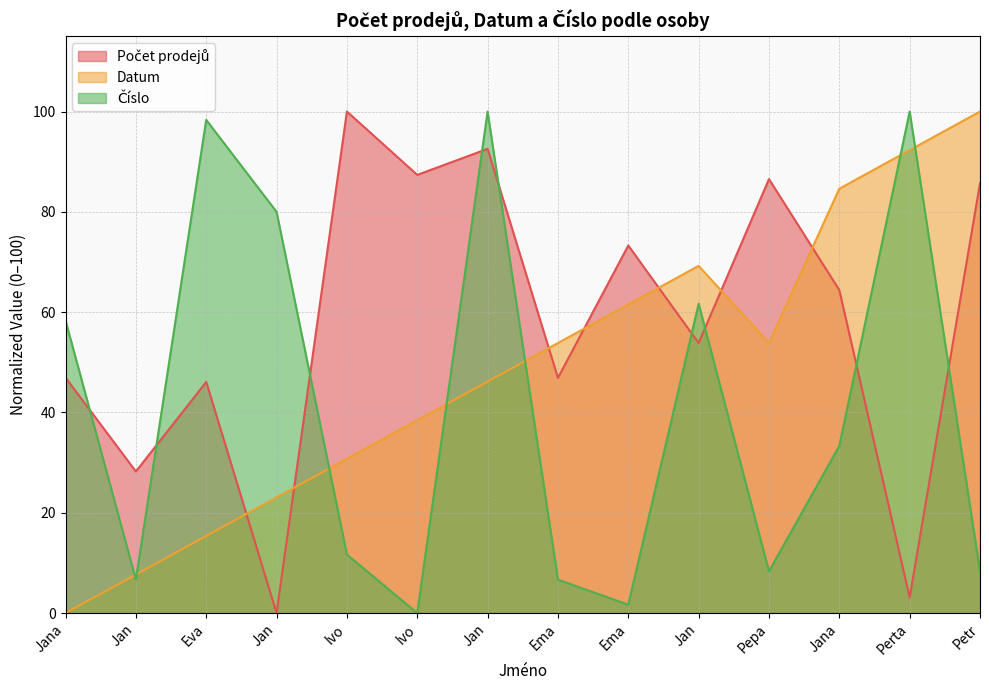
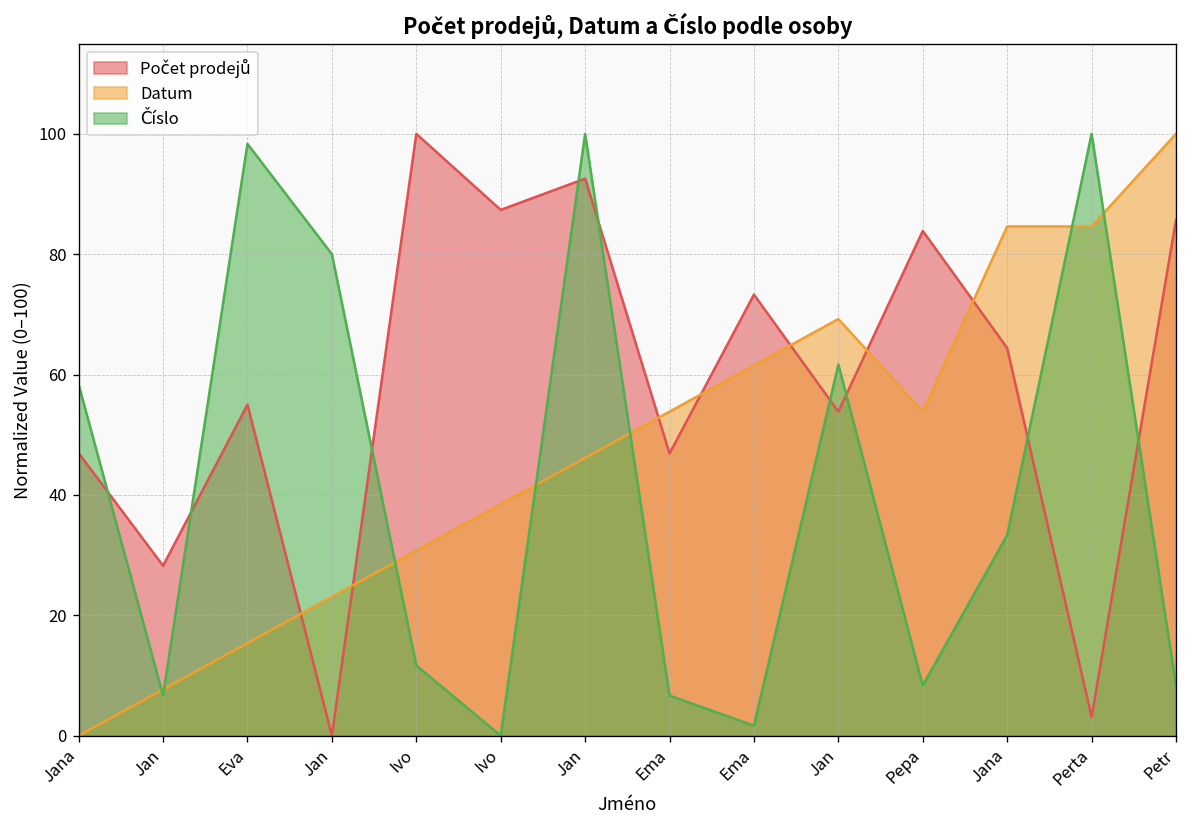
  {
    "Počet prodejů": {
-     "Eva": 46,
-     "Pepa": 87,
+     "Eva": 55,
+     "Pepa": 84,
      "Perta": 3,
      "Petr": 86
    },
    "Datum": {
      "Eva": 15,
      "Pepa": 54,
-     "Perta": 92,
+     "Perta": 85,
      "Petr": 100
    },
    "Číslo": {
      "Eva": 98,
      "Pepa": 8,
      "Perta": 100,
      "Petr": 8
    }
  }
